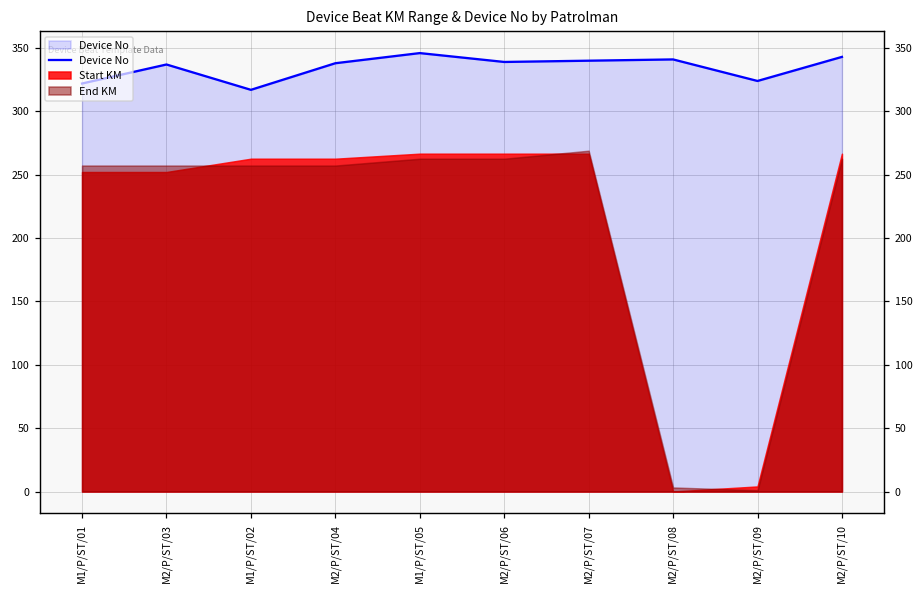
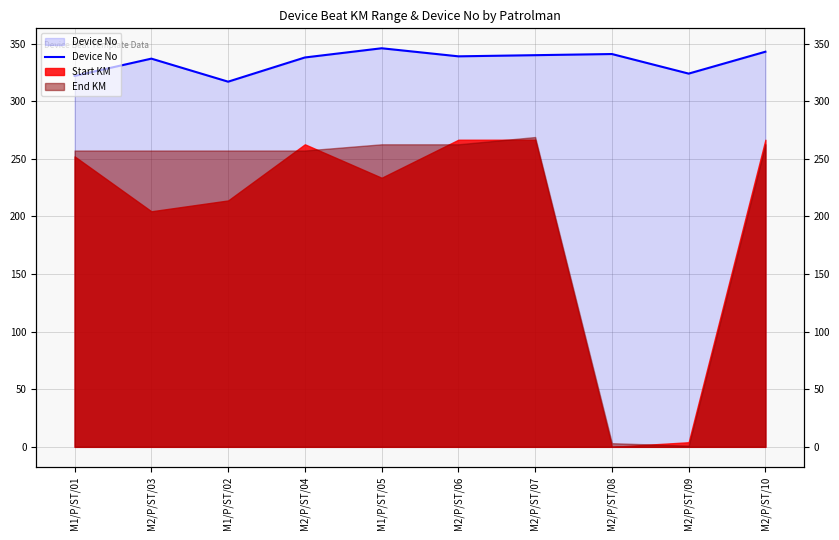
  {
    "Device No": {
      "M2/P/ST/03": 337,
      "M1/P/ST/02": 317,
      "M2/P/ST/04": 338,
      "M1/P/ST/05": 346,
      "M2/P/ST/06": 339,
      "M2/P/ST/07": 340,
      "M2/P/ST/08": 341,
      "M2/P/ST/09": 324,
      "M2/P/ST/10": 343
    },
    "Start KM": {
      "M1/P/ST/01": 252,
-     "M2/P/ST/03": 252,
-     "M1/P/ST/02": 263,
+     "M2/P/ST/03": 204,
+     "M1/P/ST/02": 214,
      "M2/P/ST/04": 263,
-     "M1/P/ST/05": 267,
+     "M1/P/ST/05": 234,
      "M2/P/ST/06": 267,
      "M2/P/ST/07": 267,
      "M2/P/ST/08": 0,
      "M2/P/ST/09": 4,
      "M2/P/ST/10": 267
    },
    "End KM": {
      "M1/P/ST/01": 257,
      "M2/P/ST/03": 257,
      "M1/P/ST/02": 257,
      "M2/P/ST/04": 257,
      "M1/P/ST/05": 263,
      "M2/P/ST/06": 263,
      "M2/P/ST/07": 269,
      "M2/P/ST/08": 3,
      "M2/P/ST/10": 263
    }
  }
